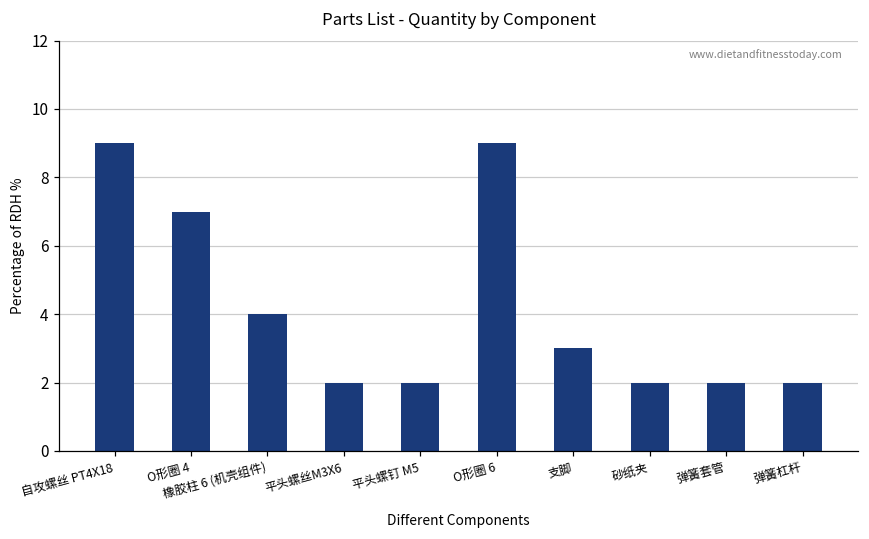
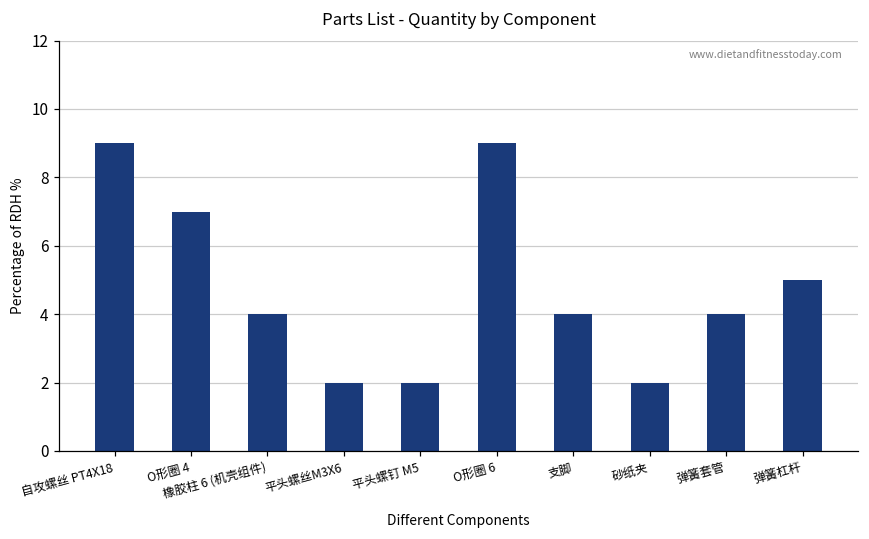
  {
    "自攻螺丝 PT4X18": 9,
    "O形圈 4": 7,
    "橡胶柱 6 (机壳组件)": 4,
    "平头螺丝M3X6": 2,
    "平头螺钉 M5": 2,
    "O形圈 6": 9,
-   "支脚": 3,
+   "支脚": 4,
    "砂纸夹": 2,
-   "弹簧套管": 2,
-   "弹簧杠杆": 2
+   "弹簧套管": 4,
+   "弹簧杠杆": 5
  }
